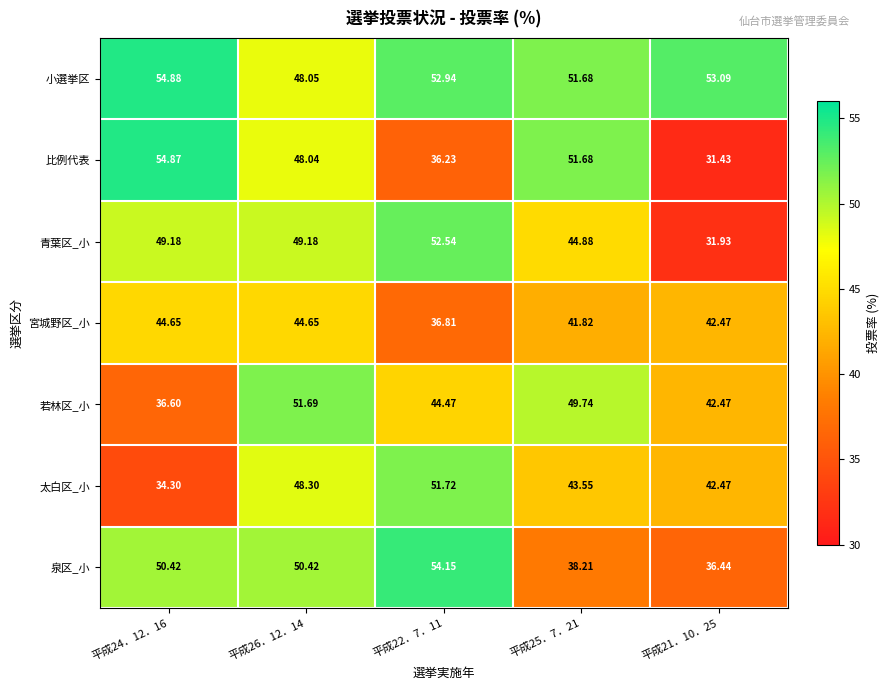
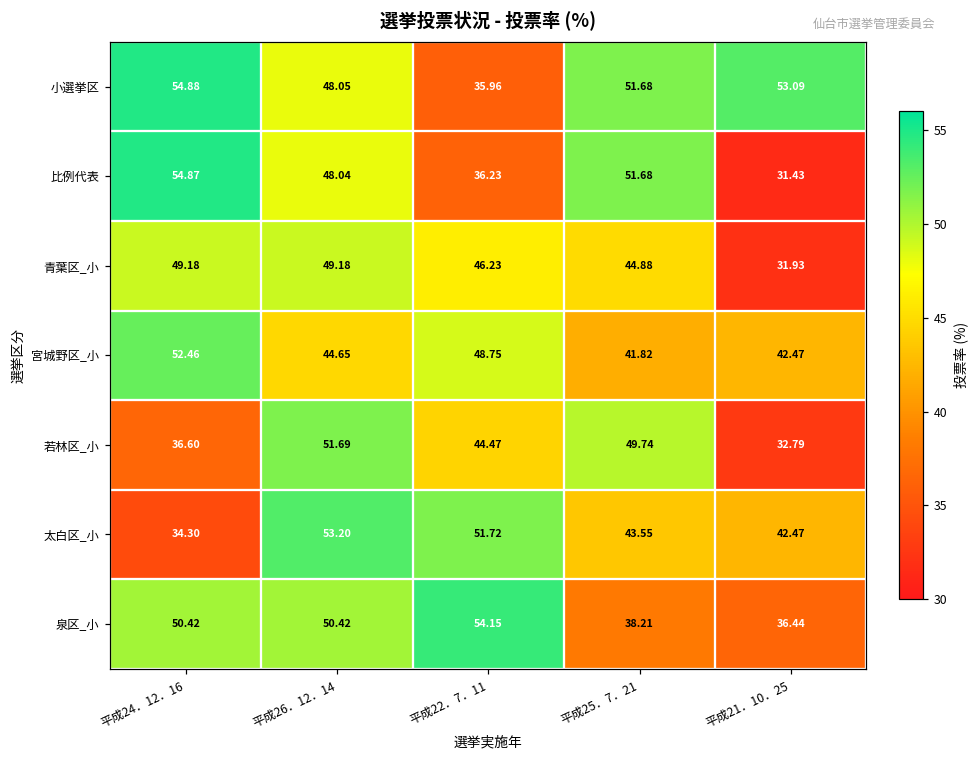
  {
    "小選挙区": {
      "平成24．12．16": 54.88,
      "平成26．12．14": 48.05,
-     "平成22．7．11": 52.94,
+     "平成22．7．11": 35.96,
      "平成25．7．21": 51.68,
      "平成21．10．25": 53.09
    },
    "比例代表": {
      "平成24．12．16": 54.87,
      "平成26．12．14": 48.04,
      "平成22．7．11": 36.23,
      "平成25．7．21": 51.68,
      "平成21．10．25": 31.43
    },
    "青葉区_小": {
      "平成24．12．16": 49.18,
      "平成26．12．14": 49.18,
-     "平成22．7．11": 52.54,
+     "平成22．7．11": 46.23,
      "平成25．7．21": 44.88,
      "平成21．10．25": 31.93
    },
    "宮城野区_小": {
-     "平成24．12．16": 44.65,
+     "平成24．12．16": 52.46,
      "平成26．12．14": 44.65,
-     "平成22．7．11": 36.81,
+     "平成22．7．11": 48.75,
      "平成25．7．21": 41.82,
      "平成21．10．25": 42.47
    },
    "若林区_小": {
      "平成24．12．16": 36.60,
      "平成26．12．14": 51.69,
      "平成22．7．11": 44.47,
      "平成25．7．21": 49.74,
-     "平成21．10．25": 42.47
+     "平成21．10．25": 32.79
    },
    "太白区_小": {
      "平成24．12．16": 34.30,
-     "平成26．12．14": 48.30,
+     "平成26．12．14": 53.20,
      "平成22．7．11": 51.72,
      "平成25．7．21": 43.55,
      "平成21．10．25": 42.47
    },
    "泉区_小": {
      "平成24．12．16": 50.42,
      "平成26．12．14": 50.42,
      "平成22．7．11": 54.15,
      "平成25．7．21": 38.21,
      "平成21．10．25": 36.44
    }
  }
